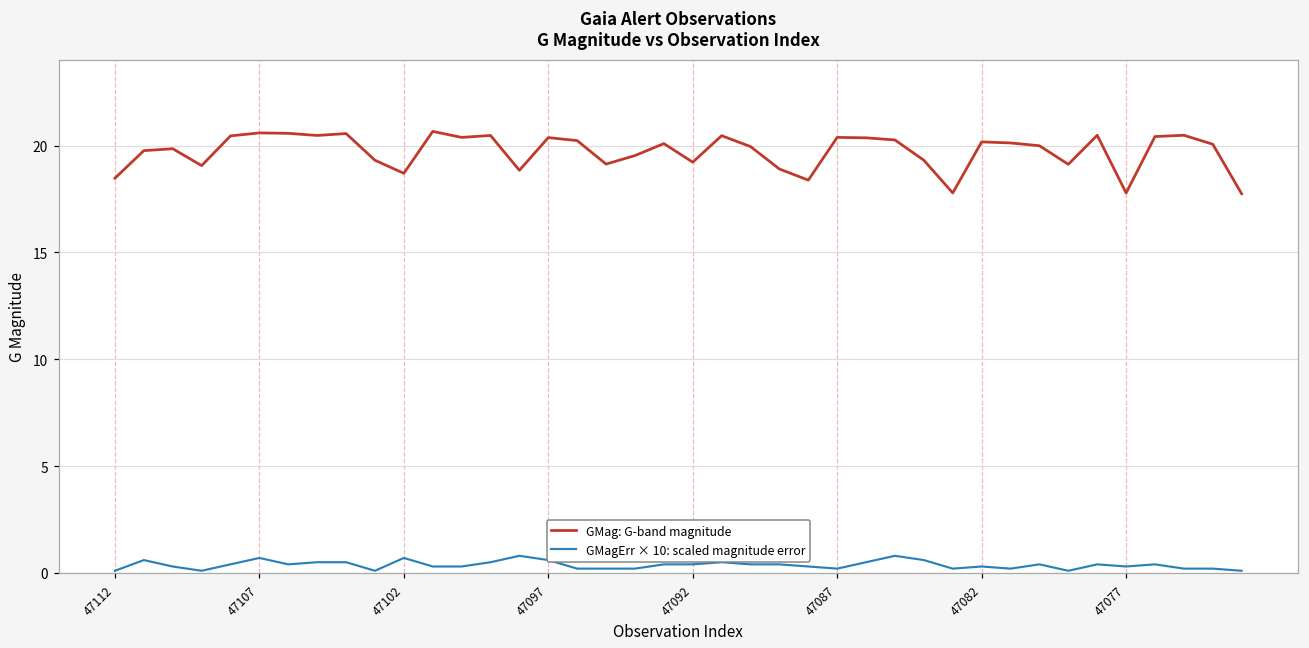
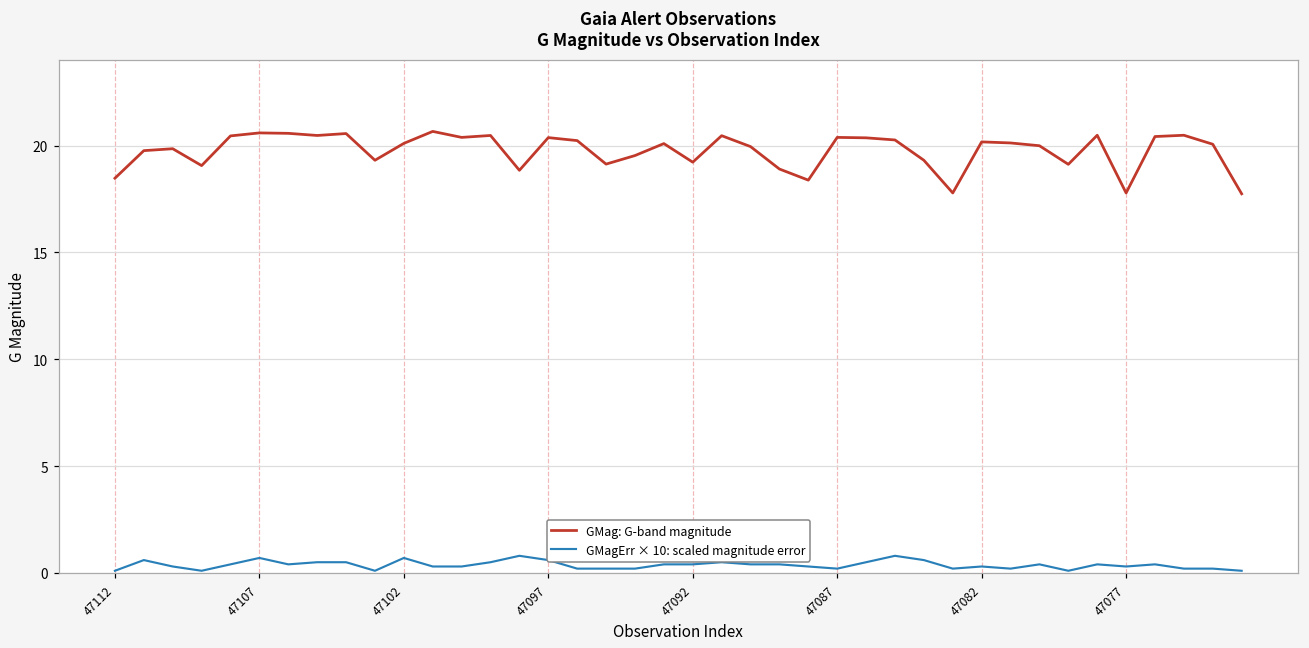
  {
    "GMag: G-band magnitude": {
      "47112": 18.5,
      "47107": 20.6,
-     "47102": 18.7,
+     "47102": 20.1,
      "47097": 20.4,
      "47092": 19.2,
      "47087": 20.4,
      "47082": 20.2,
      "47077": 17.8
    },
    "GMagErr × 10: scaled magnitude error": {
      "47112": 0.1,
      "47107": 0.7,
      "47102": 0.7,
      "47092": 0.4,
      "47087": 0.2,
      "47082": 0.3,
      "47077": 0.3
    }
  }
